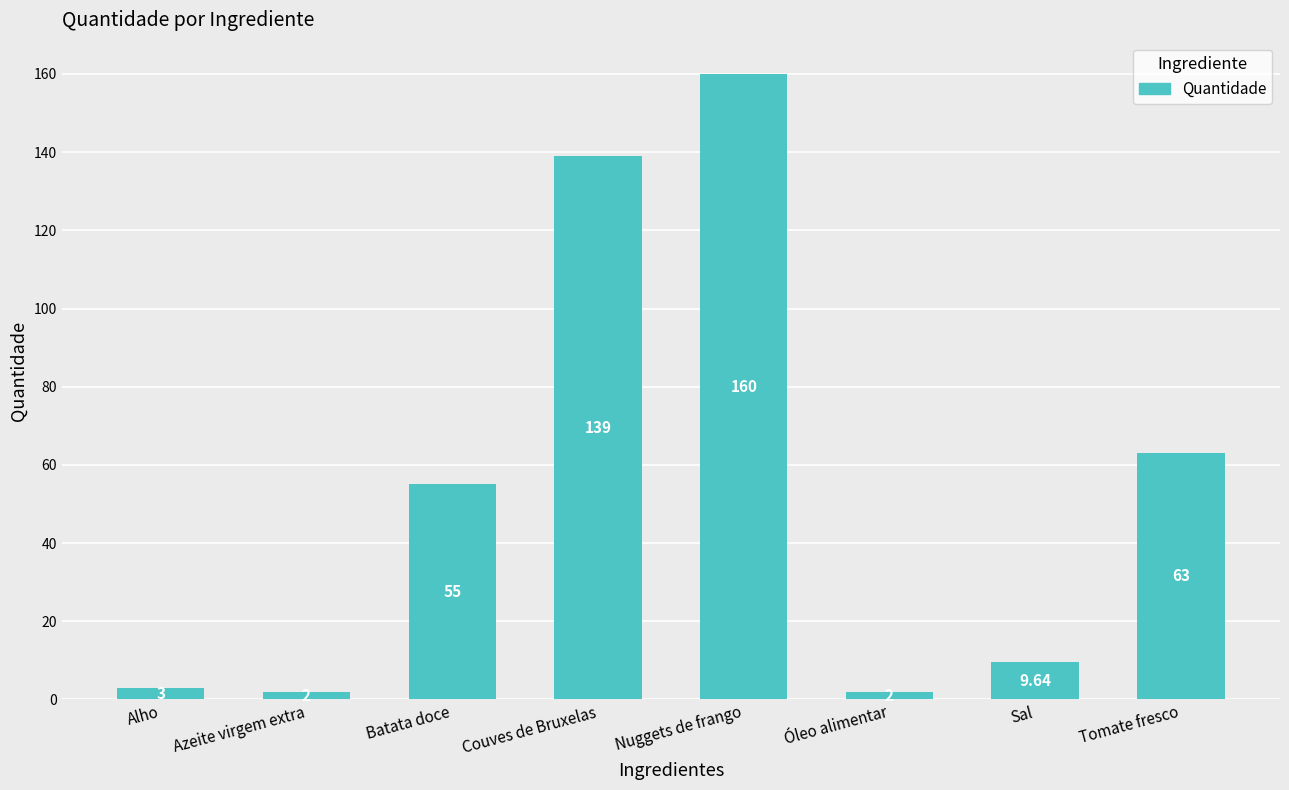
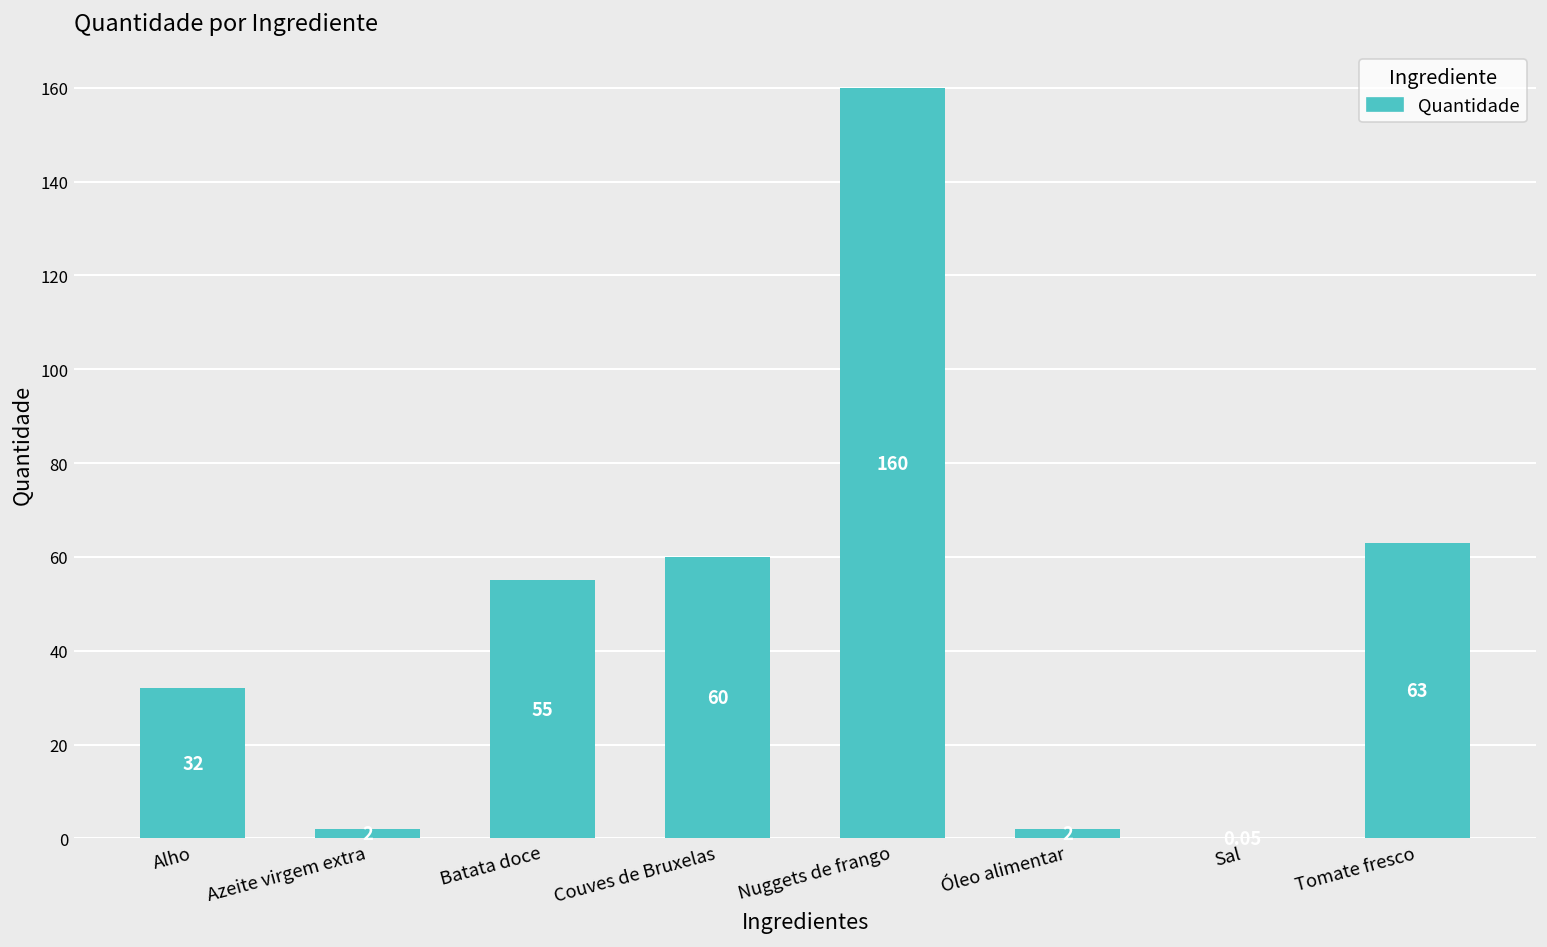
  {
-   "Alho": 3,
+   "Alho": 32,
    "Batata doce": 55,
-   "Couves de Bruxelas": 139,
+   "Couves de Bruxelas": 60,
    "Nuggets de frango": 160,
-   "Sal": 10,
+   "Sal": 0,
    "Tomate fresco": 63
  }
